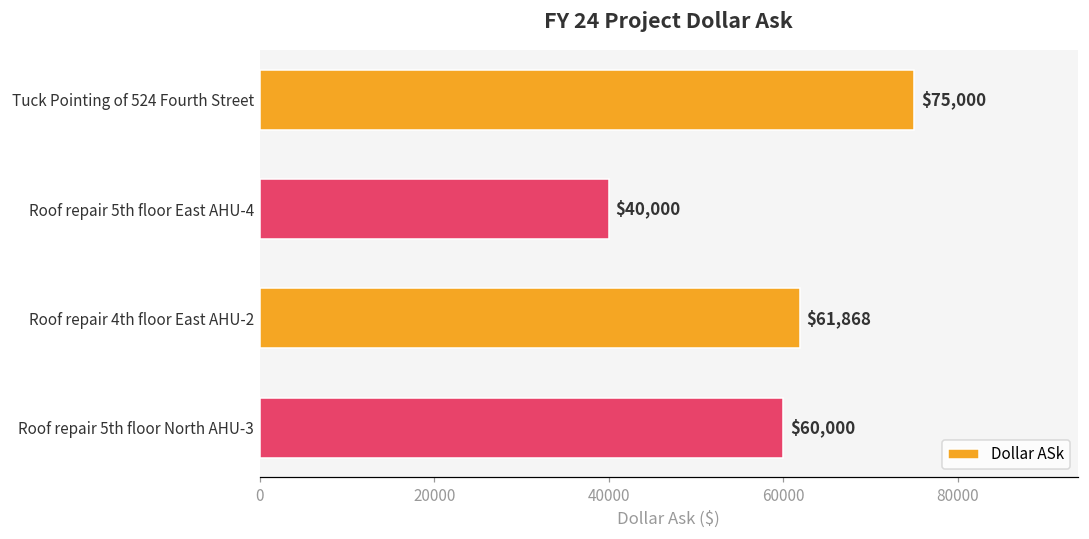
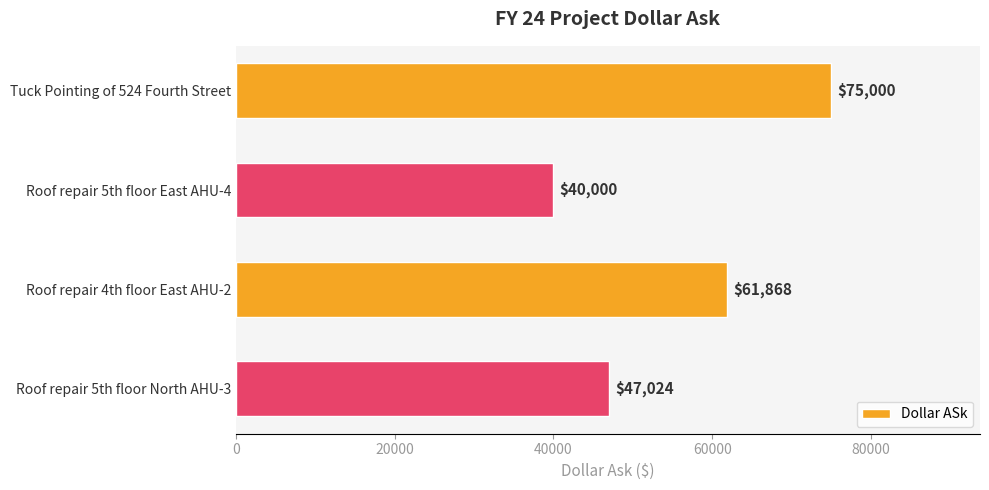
  {
    "Tuck Pointing of 524 Fourth Street": "$75,000",
    "Roof repair 5th floor East AHU-4": "$40,000",
    "Roof repair 4th floor East AHU-2": "$61,868",
-   "Roof repair 5th floor North AHU-3": "$60,000"
+   "Roof repair 5th floor North AHU-3": "$47,024"
  }
